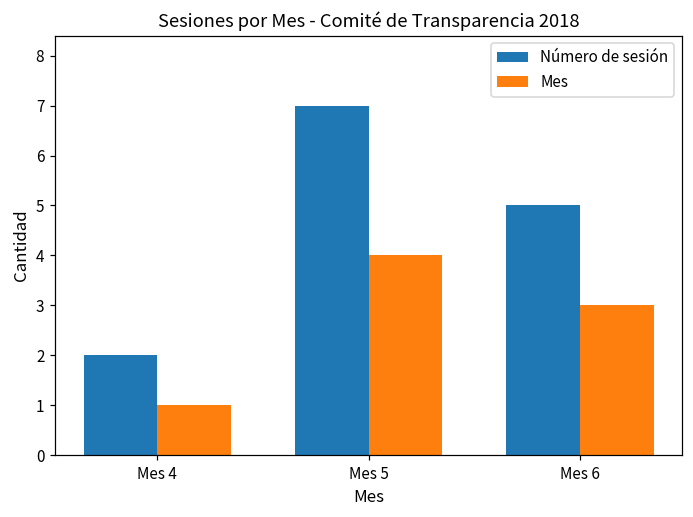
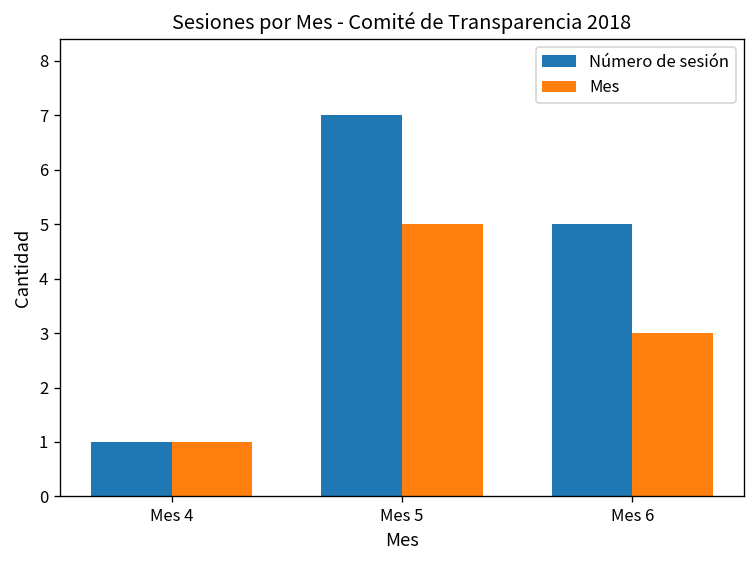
  {
    "Número de sesión": {
-     "Mes 4": 2,
+     "Mes 4": 1,
      "Mes 5": 7,
      "Mes 6": 5
    },
    "Mes": {
      "Mes 4": 1,
-     "Mes 5": 4,
+     "Mes 5": 5,
      "Mes 6": 3
    }
  }
